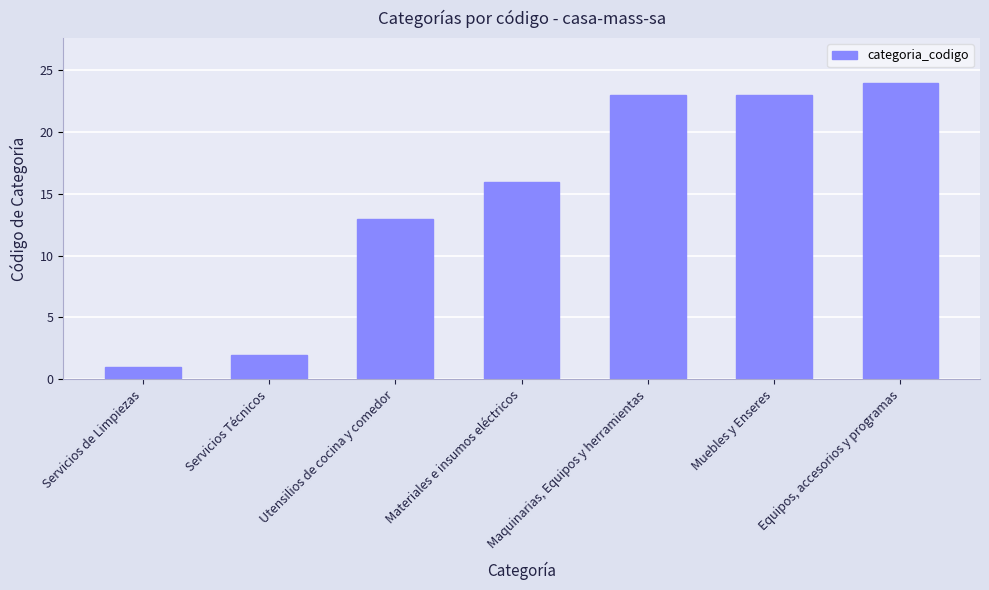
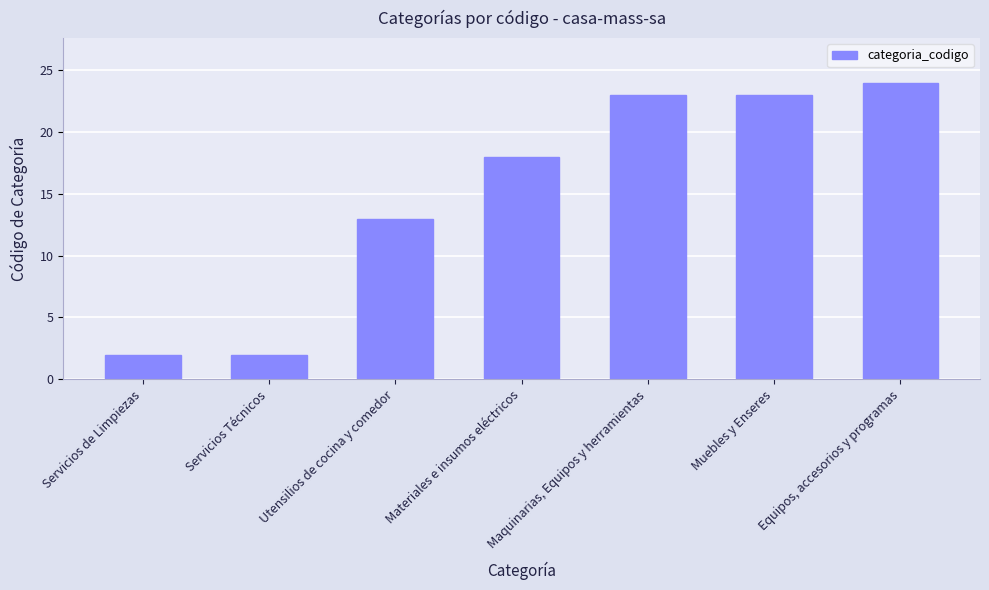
  {
-   "Servicios de Limpiezas": 1,
+   "Servicios de Limpiezas": 2,
    "Servicios Técnicos": 2,
    "Utensilios de cocina y comedor": 13,
-   "Materiales e insumos eléctricos": 16,
+   "Materiales e insumos eléctricos": 18,
    "Maquinarias, Equipos y herramientas": 23,
    "Muebles y Enseres": 23,
    "Equipos, accesorios y programas": 24
  }
